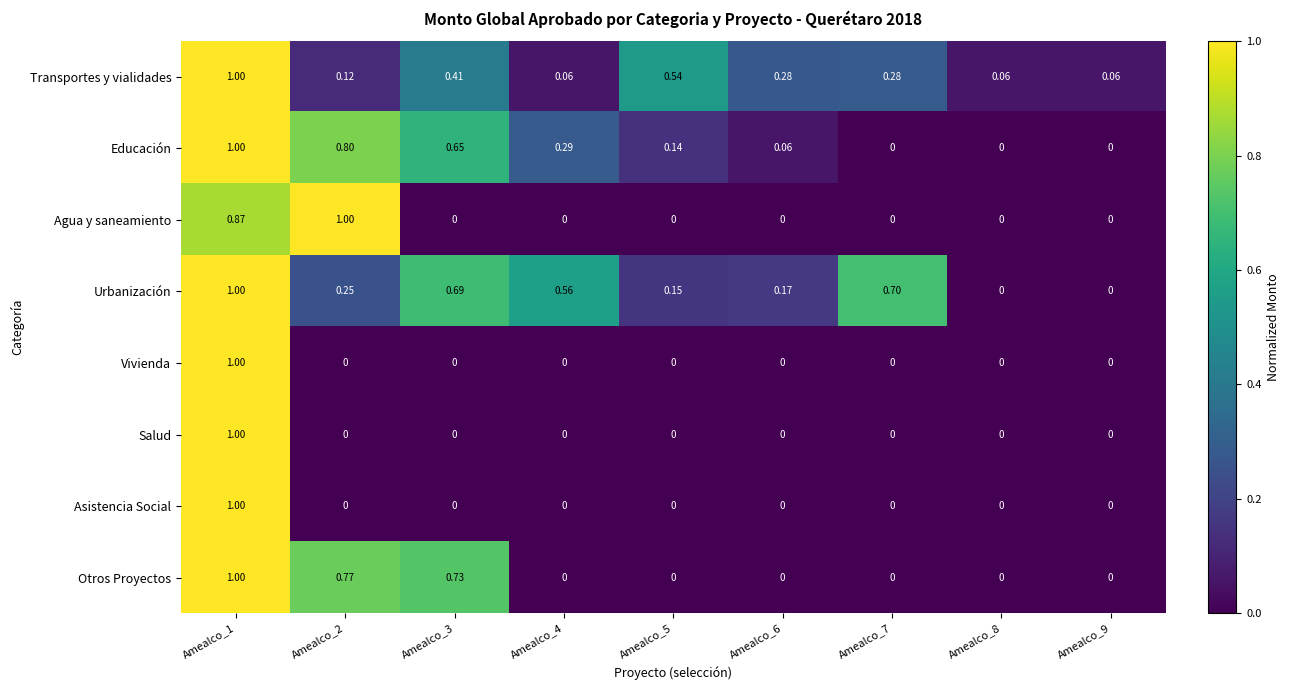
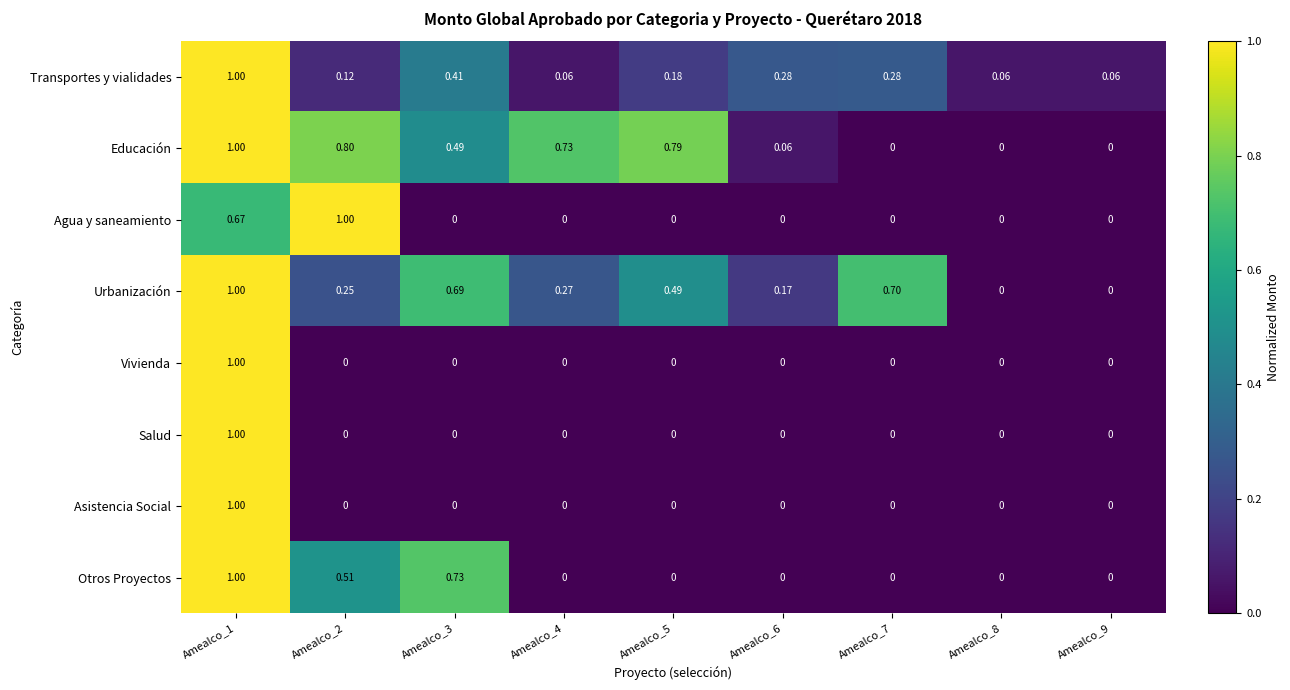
  {
    "Transportes y vialidades": {
      "Amealco_1": 1.00,
      "Amealco_2": 0.12,
      "Amealco_3": 0.41,
      "Amealco_4": 0.06,
-     "Amealco_5": 0.54,
+     "Amealco_5": 0.18,
      "Amealco_6": 0.28,
      "Amealco_7": 0.28,
      "Amealco_8": 0.06,
      "Amealco_9": 0.06
    },
    "Educación": {
      "Amealco_1": 1.00,
      "Amealco_2": 0.80,
-     "Amealco_3": 0.65,
-     "Amealco_4": 0.29,
-     "Amealco_5": 0.14,
+     "Amealco_3": 0.49,
+     "Amealco_4": 0.73,
+     "Amealco_5": 0.79,
      "Amealco_6": 0.06,
      "Amealco_7": 0,
      "Amealco_8": 0,
      "Amealco_9": 0
    },
    "Agua y saneamiento": {
-     "Amealco_1": 0.87,
+     "Amealco_1": 0.67,
      "Amealco_2": 1.00,
      "Amealco_3": 0,
      "Amealco_4": 0,
      "Amealco_5": 0,
      "Amealco_6": 0,
      "Amealco_7": 0,
      "Amealco_8": 0,
      "Amealco_9": 0
    },
    "Urbanización": {
      "Amealco_1": 1.00,
      "Amealco_2": 0.25,
      "Amealco_3": 0.69,
-     "Amealco_4": 0.56,
-     "Amealco_5": 0.15,
+     "Amealco_4": 0.27,
+     "Amealco_5": 0.49,
      "Amealco_6": 0.17,
      "Amealco_7": 0.70,
      "Amealco_8": 0,
      "Amealco_9": 0
    },
    "Vivienda": {
      "Amealco_1": 1.00,
      "Amealco_2": 0,
      "Amealco_3": 0,
      "Amealco_4": 0,
      "Amealco_5": 0,
      "Amealco_6": 0,
      "Amealco_7": 0,
      "Amealco_8": 0,
      "Amealco_9": 0
    },
    "Salud": {
      "Amealco_1": 1.00,
      "Amealco_2": 0,
      "Amealco_3": 0,
      "Amealco_4": 0,
      "Amealco_5": 0,
      "Amealco_6": 0,
      "Amealco_7": 0,
      "Amealco_8": 0,
      "Amealco_9": 0
    },
    "Asistencia Social": {
      "Amealco_1": 1.00,
      "Amealco_2": 0,
      "Amealco_3": 0,
      "Amealco_4": 0,
      "Amealco_5": 0,
      "Amealco_6": 0,
      "Amealco_7": 0,
      "Amealco_8": 0,
      "Amealco_9": 0
    },
    "Otros Proyectos": {
      "Amealco_1": 1.00,
-     "Amealco_2": 0.77,
+     "Amealco_2": 0.51,
      "Amealco_3": 0.73,
      "Amealco_4": 0,
      "Amealco_5": 0,
      "Amealco_6": 0,
      "Amealco_7": 0,
      "Amealco_8": 0,
      "Amealco_9": 0
    }
  }
